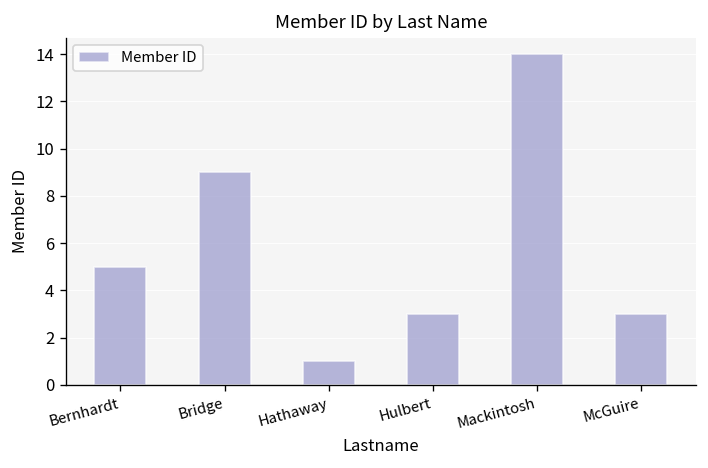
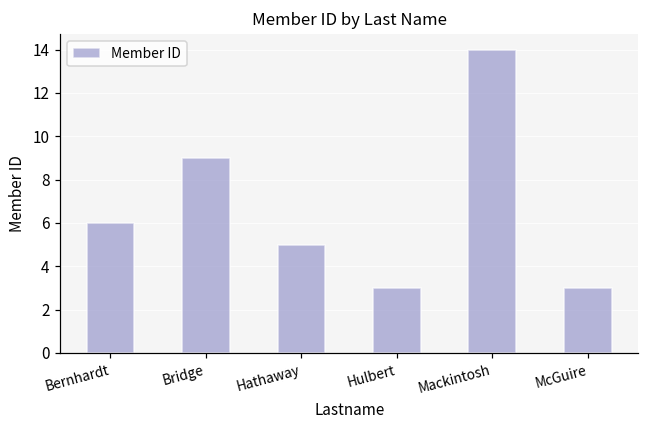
  {
-   "Bernhardt": 5,
+   "Bernhardt": 6,
    "Bridge": 9,
-   "Hathaway": 1,
+   "Hathaway": 5,
    "Hulbert": 3,
    "Mackintosh": 14,
    "McGuire": 3
  }
